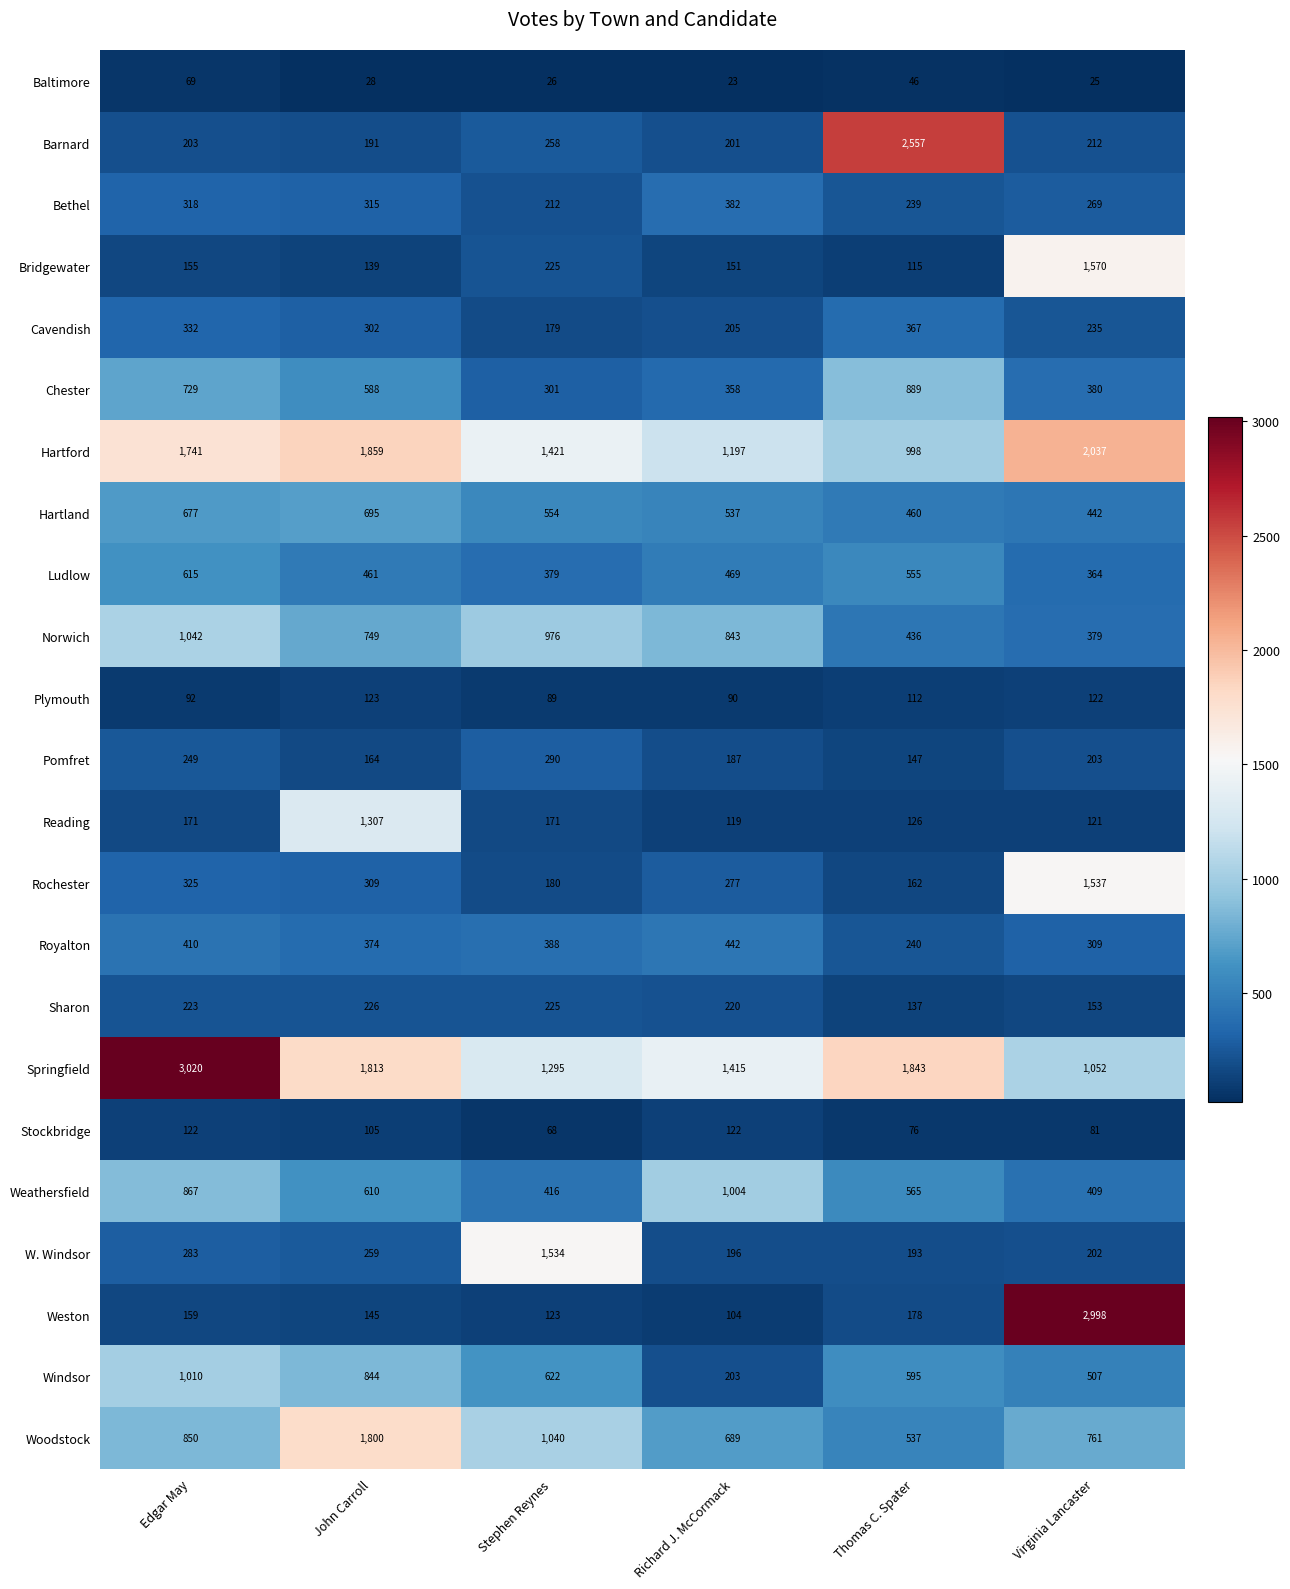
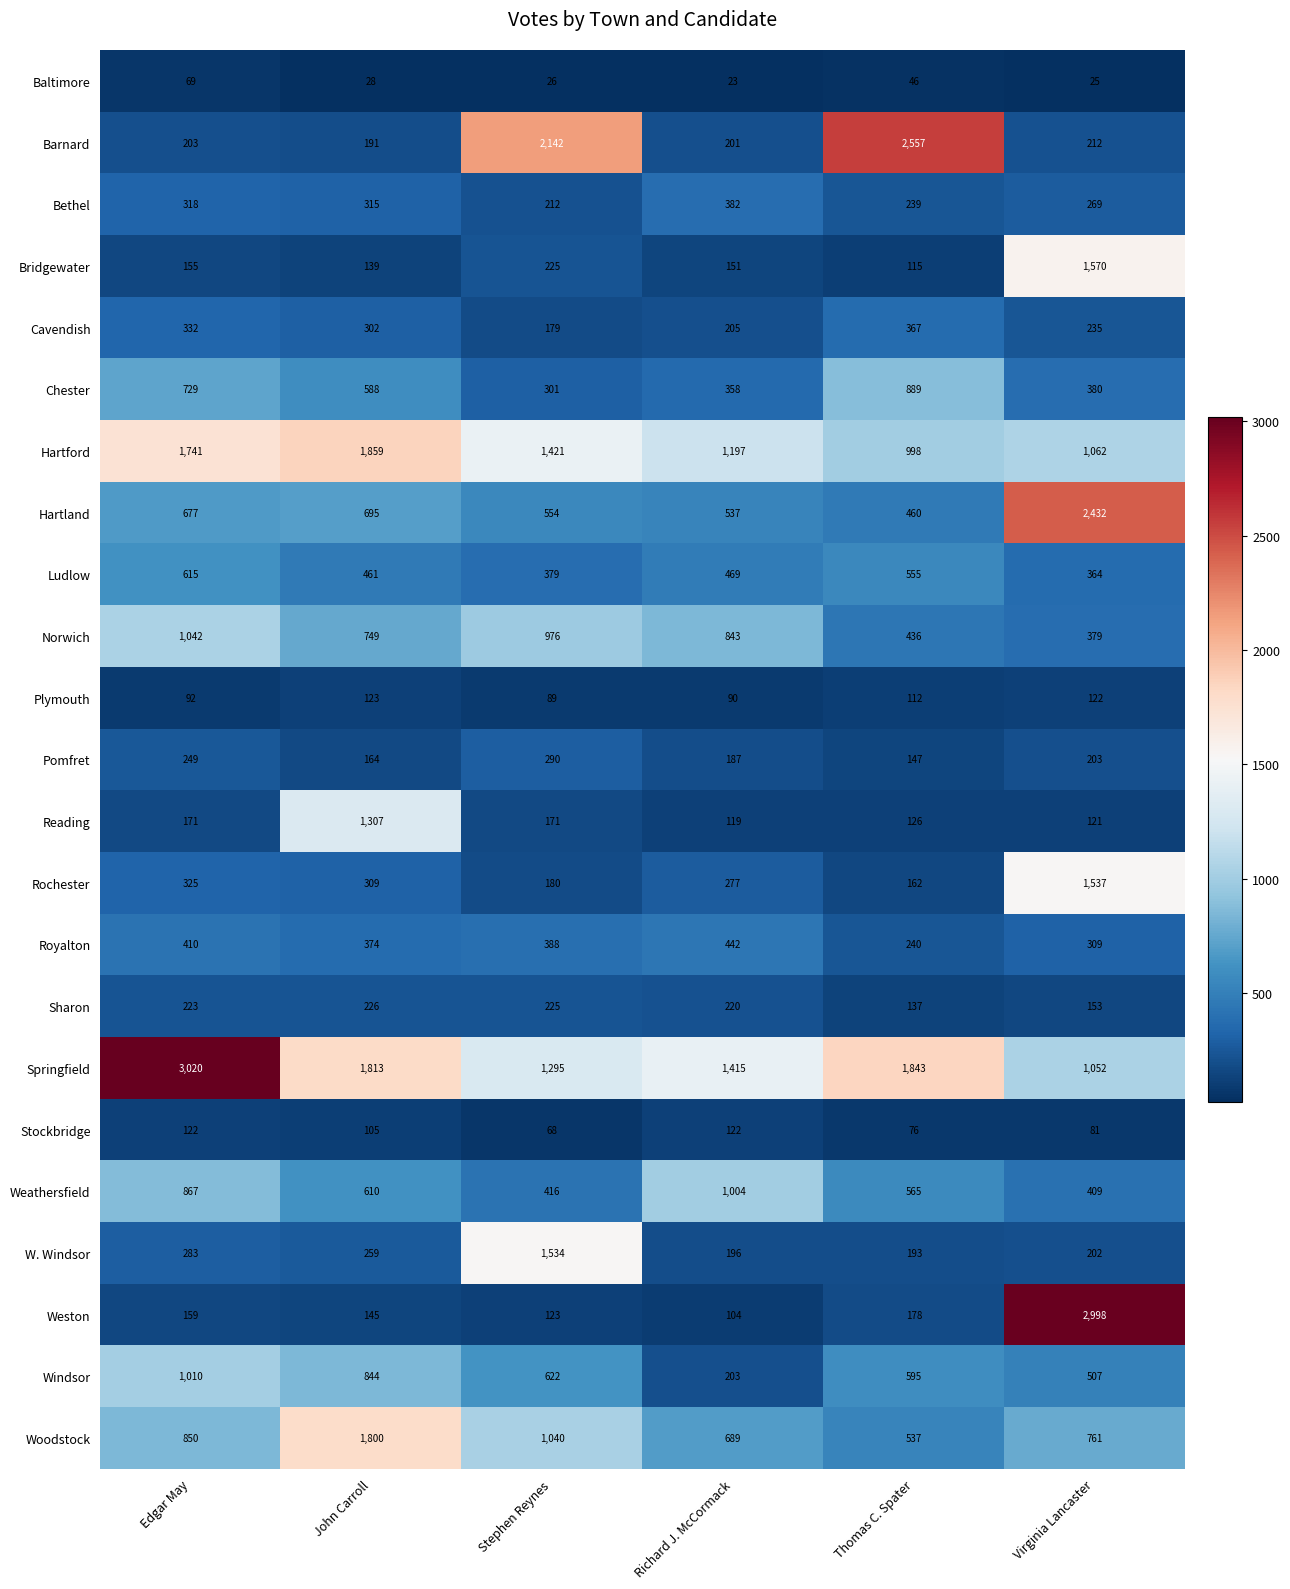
  {
    "Baltimore": {
      "Edgar May": "69",
      "John Carroll": "28",
      "Stephen Reynes": "26",
      "Richard J. McCormack": "23",
      "Thomas C. Spater": "46",
      "Virginia Lancaster": "25"
    },
    "Barnard": {
      "Edgar May": "203",
      "John Carroll": "191",
-     "Stephen Reynes": "258",
+     "Stephen Reynes": "2,142",
      "Richard J. McCormack": "201",
      "Thomas C. Spater": "2,557",
      "Virginia Lancaster": "212"
    },
    "Bethel": {
      "Edgar May": "318",
      "John Carroll": "315",
      "Stephen Reynes": "212",
      "Richard J. McCormack": "382",
      "Thomas C. Spater": "239",
      "Virginia Lancaster": "269"
    },
    "Bridgewater": {
      "Edgar May": "155",
      "John Carroll": "139",
      "Stephen Reynes": "225",
      "Richard J. McCormack": "151",
      "Thomas C. Spater": "115",
      "Virginia Lancaster": "1,570"
    },
    "Cavendish": {
      "Edgar May": "332",
      "John Carroll": "302",
      "Stephen Reynes": "179",
      "Richard J. McCormack": "205",
      "Thomas C. Spater": "367",
      "Virginia Lancaster": "235"
    },
    "Chester": {
      "Edgar May": "729",
      "John Carroll": "588",
      "Stephen Reynes": "301",
      "Richard J. McCormack": "358",
      "Thomas C. Spater": "889",
      "Virginia Lancaster": "380"
    },
    "Hartford": {
      "Edgar May": "1,741",
      "John Carroll": "1,859",
      "Stephen Reynes": "1,421",
      "Richard J. McCormack": "1,197",
      "Thomas C. Spater": "998",
-     "Virginia Lancaster": "2,037"
+     "Virginia Lancaster": "1,062"
    },
    "Hartland": {
      "Edgar May": "677",
      "John Carroll": "695",
      "Stephen Reynes": "554",
      "Richard J. McCormack": "537",
      "Thomas C. Spater": "460",
-     "Virginia Lancaster": "442"
+     "Virginia Lancaster": "2,432"
    },
    "Ludlow": {
      "Edgar May": "615",
      "John Carroll": "461",
      "Stephen Reynes": "379",
      "Richard J. McCormack": "469",
      "Thomas C. Spater": "555",
      "Virginia Lancaster": "364"
    },
    "Norwich": {
      "Edgar May": "1,042",
      "John Carroll": "749",
      "Stephen Reynes": "976",
      "Richard J. McCormack": "843",
      "Thomas C. Spater": "436",
      "Virginia Lancaster": "379"
    },
    "Plymouth": {
      "Edgar May": "92",
      "John Carroll": "123",
      "Stephen Reynes": "89",
      "Richard J. McCormack": "90",
      "Thomas C. Spater": "112",
      "Virginia Lancaster": "122"
    },
    "Pomfret": {
      "Edgar May": "249",
      "John Carroll": "164",
      "Stephen Reynes": "290",
      "Richard J. McCormack": "187",
      "Thomas C. Spater": "147",
      "Virginia Lancaster": "203"
    },
    "Reading": {
      "Edgar May": "171",
      "John Carroll": "1,307",
      "Stephen Reynes": "171",
      "Richard J. McCormack": "119",
      "Thomas C. Spater": "126",
      "Virginia Lancaster": "121"
    },
    "Rochester": {
      "Edgar May": "325",
      "John Carroll": "309",
      "Stephen Reynes": "180",
      "Richard J. McCormack": "277",
      "Thomas C. Spater": "162",
      "Virginia Lancaster": "1,537"
    },
    "Royalton": {
      "Edgar May": "410",
      "John Carroll": "374",
      "Stephen Reynes": "388",
      "Richard J. McCormack": "442",
      "Thomas C. Spater": "240",
      "Virginia Lancaster": "309"
    },
    "Sharon": {
      "Edgar May": "223",
      "John Carroll": "226",
      "Stephen Reynes": "225",
      "Richard J. McCormack": "220",
      "Thomas C. Spater": "137",
      "Virginia Lancaster": "153"
    },
    "Springfield": {
      "Edgar May": "3,020",
      "John Carroll": "1,813",
      "Stephen Reynes": "1,295",
      "Richard J. McCormack": "1,415",
      "Thomas C. Spater": "1,843",
      "Virginia Lancaster": "1,052"
    },
    "Stockbridge": {
      "Edgar May": "122",
      "John Carroll": "105",
      "Stephen Reynes": "68",
      "Richard J. McCormack": "122",
      "Thomas C. Spater": "76",
      "Virginia Lancaster": "81"
    },
    "Weathersfield": {
      "Edgar May": "867",
      "John Carroll": "610",
      "Stephen Reynes": "416",
      "Richard J. McCormack": "1,004",
      "Thomas C. Spater": "565",
      "Virginia Lancaster": "409"
    },
    "W. Windsor": {
      "Edgar May": "283",
      "John Carroll": "259",
      "Stephen Reynes": "1,534",
      "Richard J. McCormack": "196",
      "Thomas C. Spater": "193",
      "Virginia Lancaster": "202"
    },
    "Weston": {
      "Edgar May": "159",
      "John Carroll": "145",
      "Stephen Reynes": "123",
      "Richard J. McCormack": "104",
      "Thomas C. Spater": "178",
      "Virginia Lancaster": "2,998"
    },
    "Windsor": {
      "Edgar May": "1,010",
      "John Carroll": "844",
      "Stephen Reynes": "622",
      "Richard J. McCormack": "203",
      "Thomas C. Spater": "595",
      "Virginia Lancaster": "507"
    },
    "Woodstock": {
      "Edgar May": "850",
      "John Carroll": "1,800",
      "Stephen Reynes": "1,040",
      "Richard J. McCormack": "689",
      "Thomas C. Spater": "537",
      "Virginia Lancaster": "761"
    }
  }
